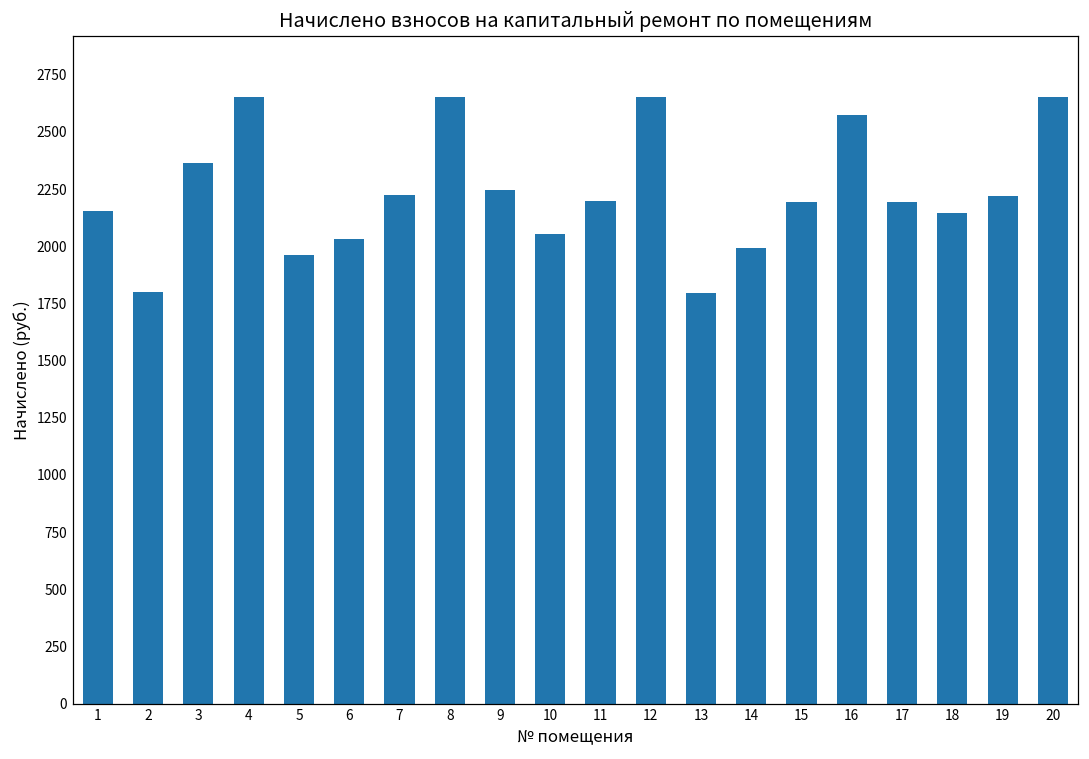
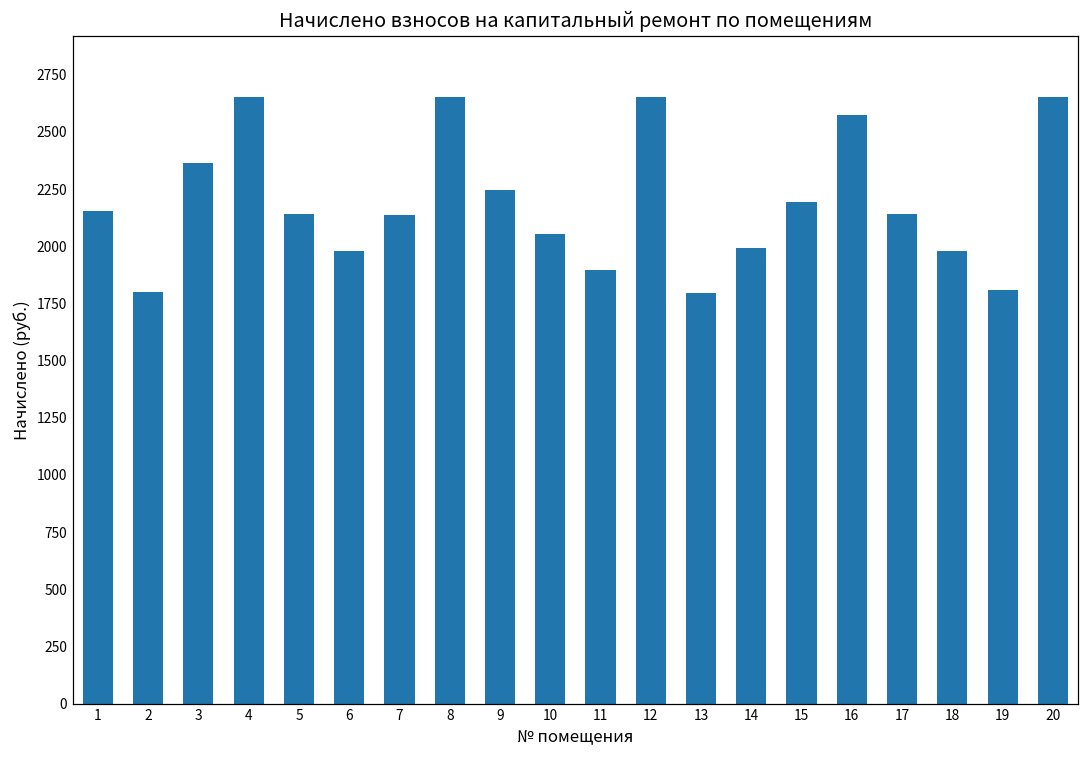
  {
    "1": 2150,
    "2": 1800,
    "3": 2360,
    "4": 2650,
-   "5": 1960,
-   "6": 2030,
-   "7": 2220,
+   "5": 2140,
+   "6": 1980,
+   "7": 2140,
    "8": 2650,
    "9": 2250,
    "10": 2050,
-   "11": 2200,
+   "11": 1900,
    "12": 2650,
    "13": 1790,
    "14": 1990,
    "15": 2190,
    "16": 2570,
-   "17": 2190,
-   "18": 2140,
-   "19": 2220,
+   "17": 2140,
+   "18": 1980,
+   "19": 1810,
    "20": 2650
  }
